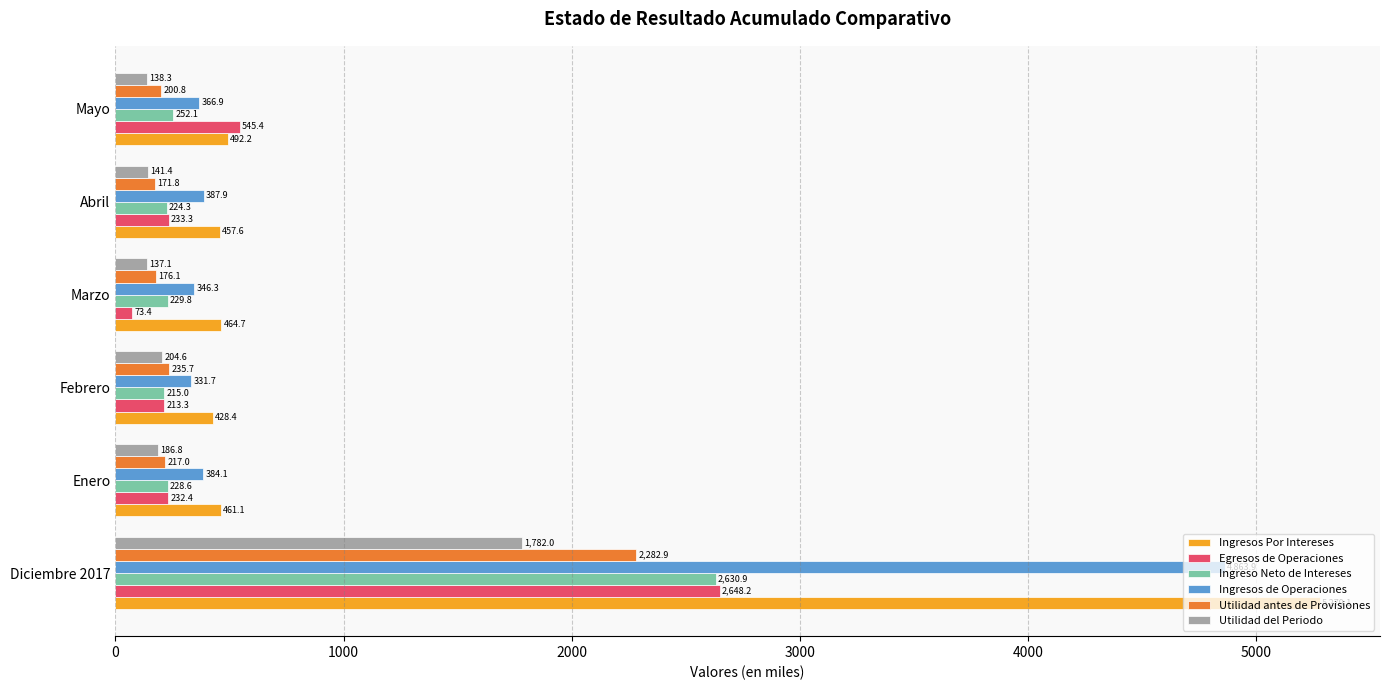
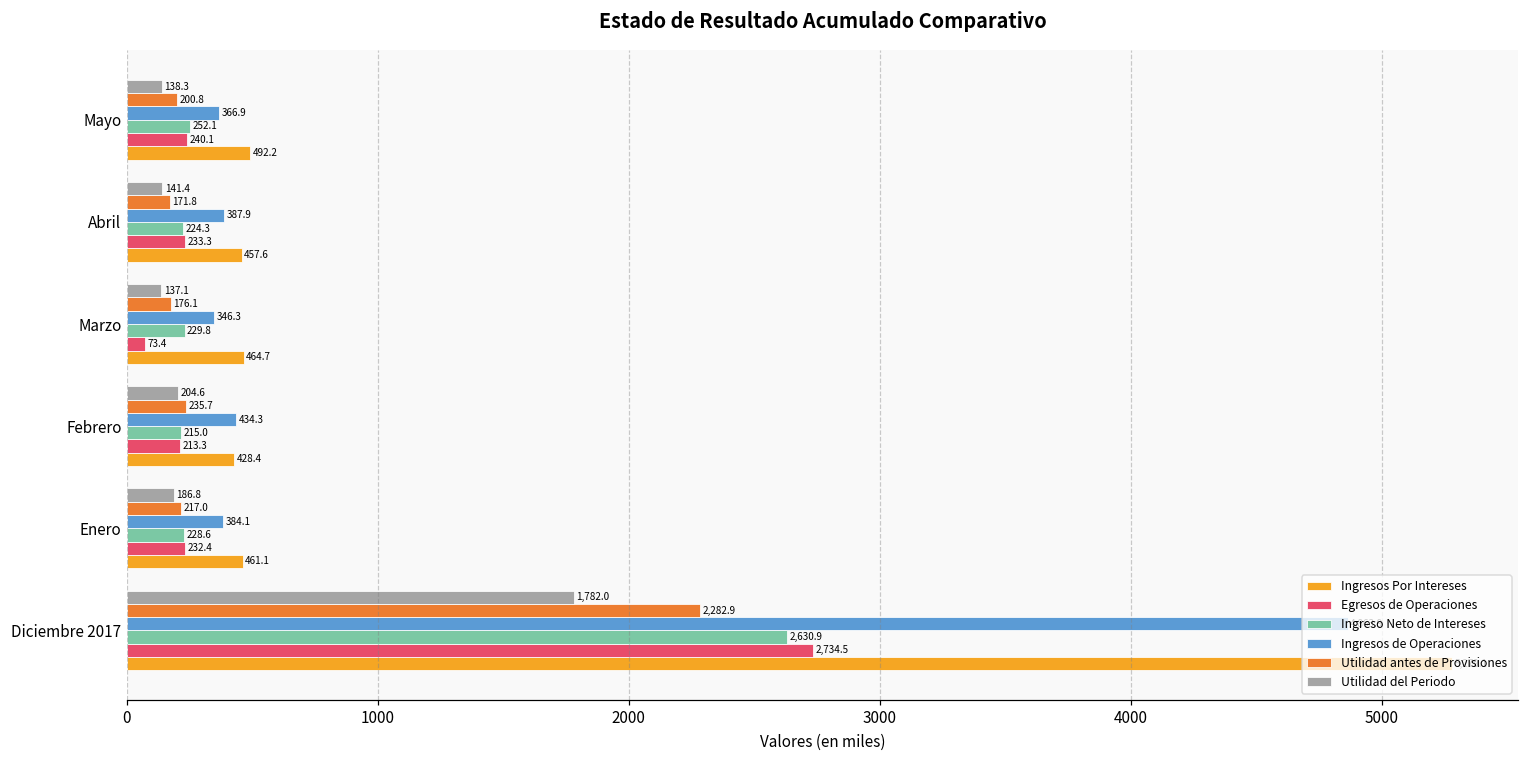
  {
    "Egresos de Operaciones": {
-     "Mayo": "545.4",
+     "Mayo": "240.1",
      "Abril": "233.3",
      "Marzo": "73.4",
      "Febrero": "213.3",
      "Enero": "232.4",
-     "Diciembre 2017": "2,648.2"
+     "Diciembre 2017": "2,734.5"
    },
    "Ingresos de Operaciones": {
      "Mayo": "366.9",
      "Abril": "387.9",
      "Marzo": "346.3",
-     "Febrero": "331.7",
+     "Febrero": "434.3",
      "Enero": "384.1"
    }
  }
